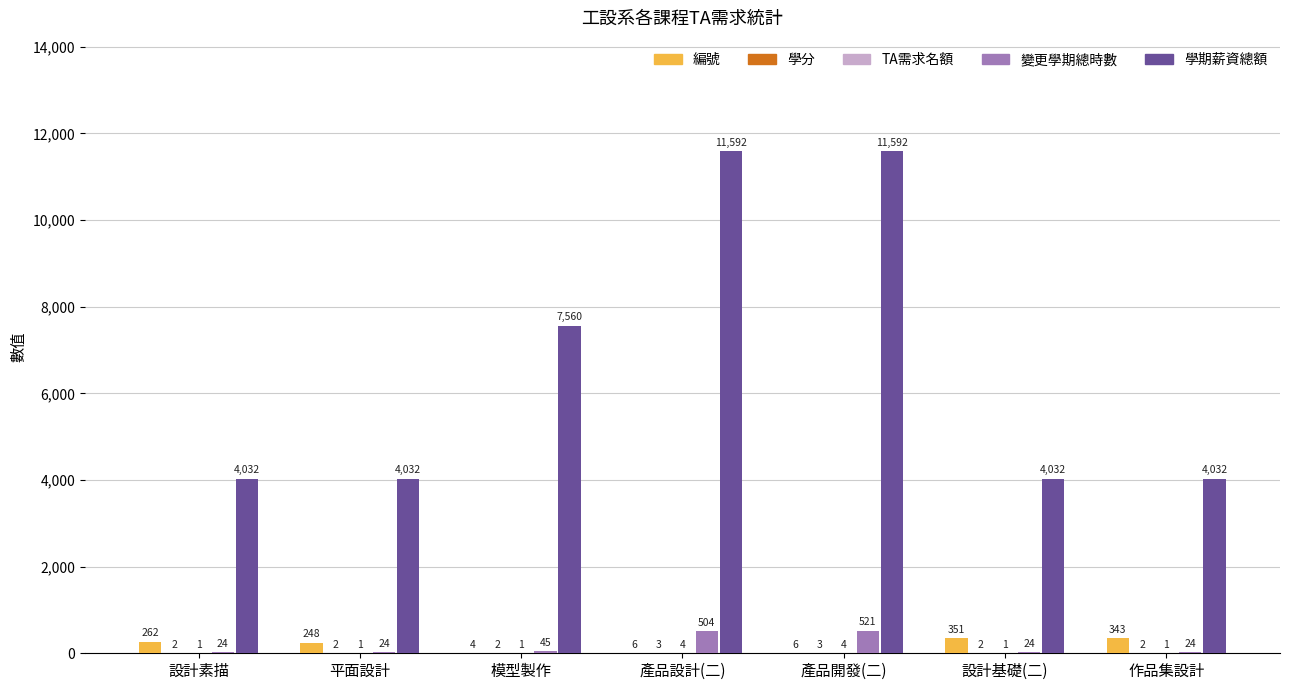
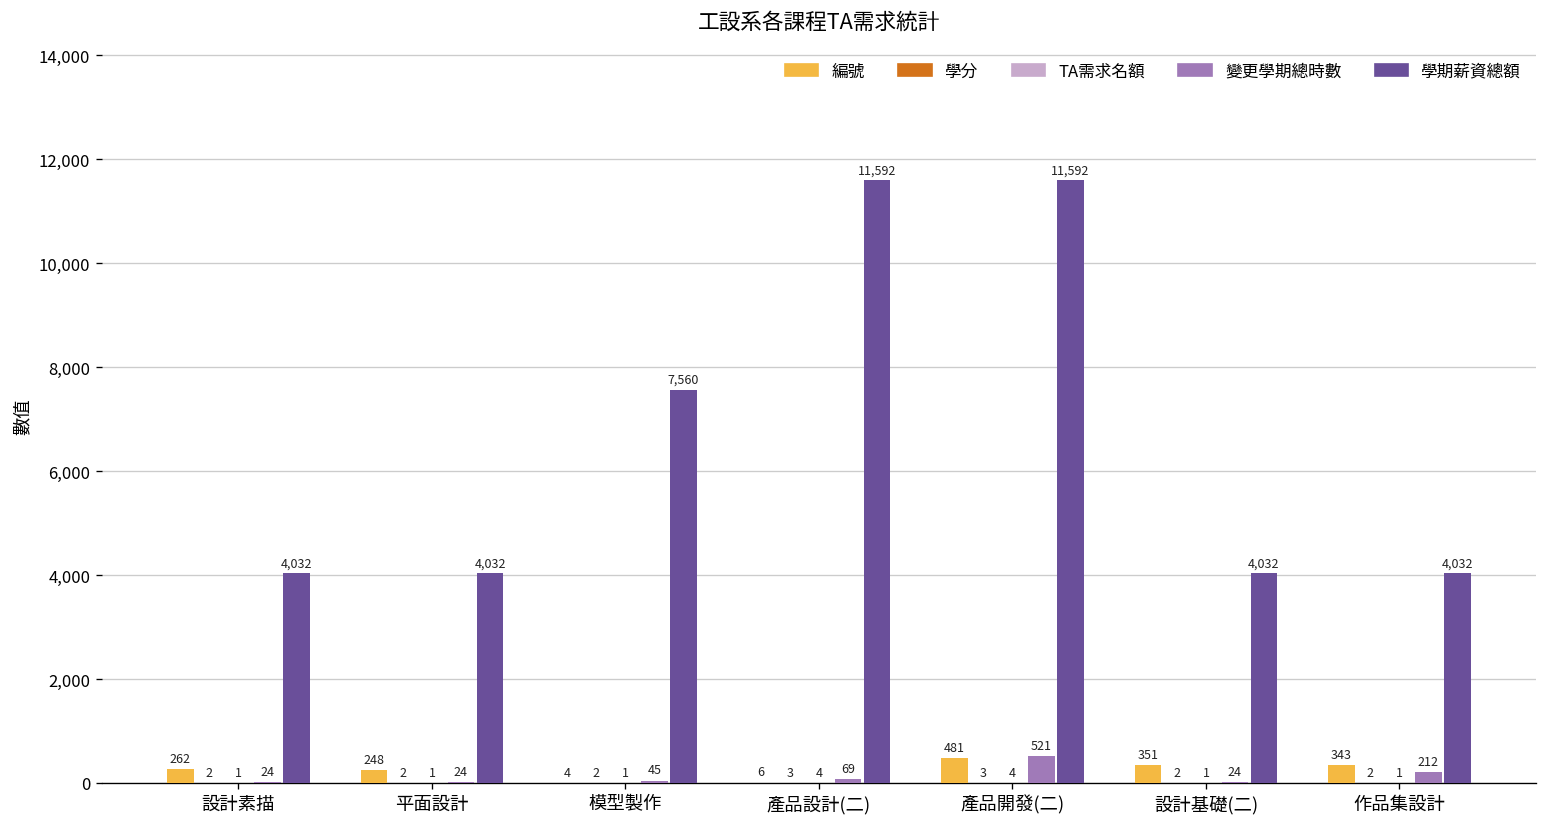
  {
    "編號": {
      "設計素描": "262",
      "平面設計": "248",
      "模型製作": "4",
      "產品設計(二)": "6",
-     "產品開發(二)": "6",
+     "產品開發(二)": "481",
      "設計基礎(二)": "351",
      "作品集設計": "343"
    },
    "學分": {
      "設計素描": "2",
      "平面設計": "2",
      "模型製作": "2",
      "產品設計(二)": "3",
      "產品開發(二)": "3",
      "設計基礎(二)": "2",
      "作品集設計": "2"
    },
    "TA需求名額": {
      "設計素描": "1",
      "平面設計": "1",
      "模型製作": "1",
      "產品設計(二)": "4",
      "產品開發(二)": "4",
      "設計基礎(二)": "1",
      "作品集設計": "1"
    },
    "變更學期總時數": {
      "設計素描": "24",
      "平面設計": "24",
      "模型製作": "45",
-     "產品設計(二)": "504",
+     "產品設計(二)": "69",
      "產品開發(二)": "521",
      "設計基礎(二)": "24",
-     "作品集設計": "24"
+     "作品集設計": "212"
    },
    "學期薪資總額": {
      "設計素描": "4,032",
      "平面設計": "4,032",
      "模型製作": "7,560",
      "產品設計(二)": "11,592",
      "產品開發(二)": "11,592",
      "設計基礎(二)": "4,032",
      "作品集設計": "4,032"
    }
  }
